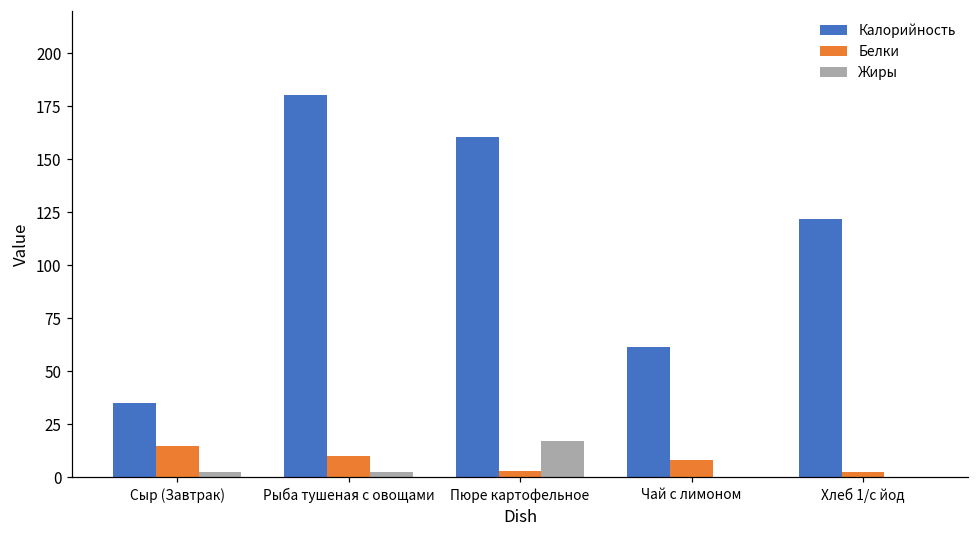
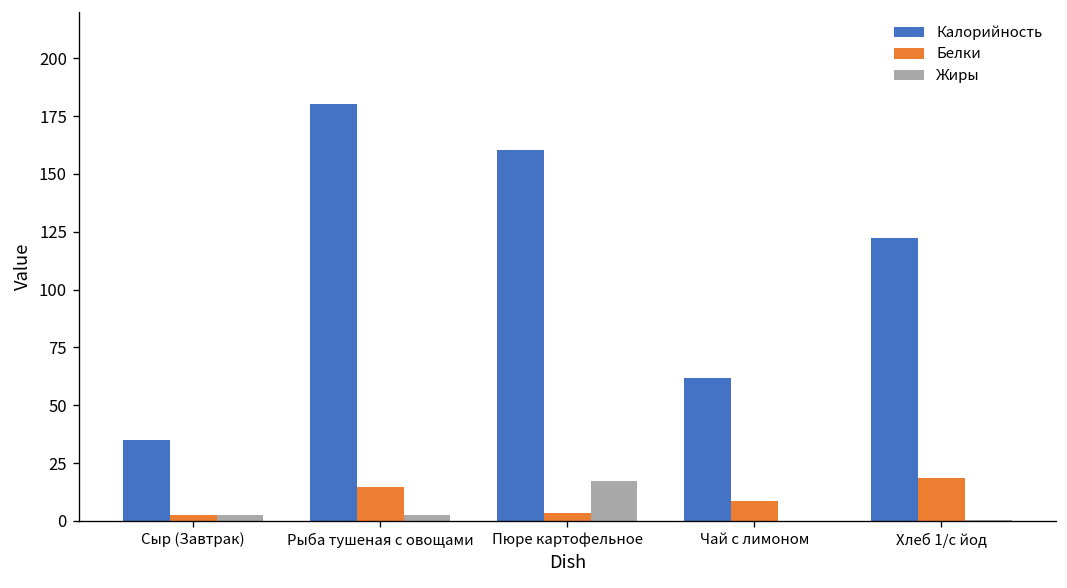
  {
    "Калорийность": {
      "Сыр (Завтрак)": 35,
      "Рыба тушеная с овощами": 180,
      "Пюре картофельное": 160,
      "Чай с лимоном": 62,
      "Хлеб 1/с йод": 122
    },
    "Белки": {
-     "Сыр (Завтрак)": 15,
-     "Рыба тушеная с овощами": 10,
+     "Сыр (Завтрак)": 3,
+     "Рыба тушеная с овощами": 15,
      "Пюре картофельное": 3,
      "Чай с лимоном": 8,
-     "Хлеб 1/с йод": 3
+     "Хлеб 1/с йод": 18
    },
    "Жиры": {
      "Сыр (Завтрак)": 3,
      "Рыба тушеная с овощами": 3,
      "Пюре картофельное": 17
    }
  }
